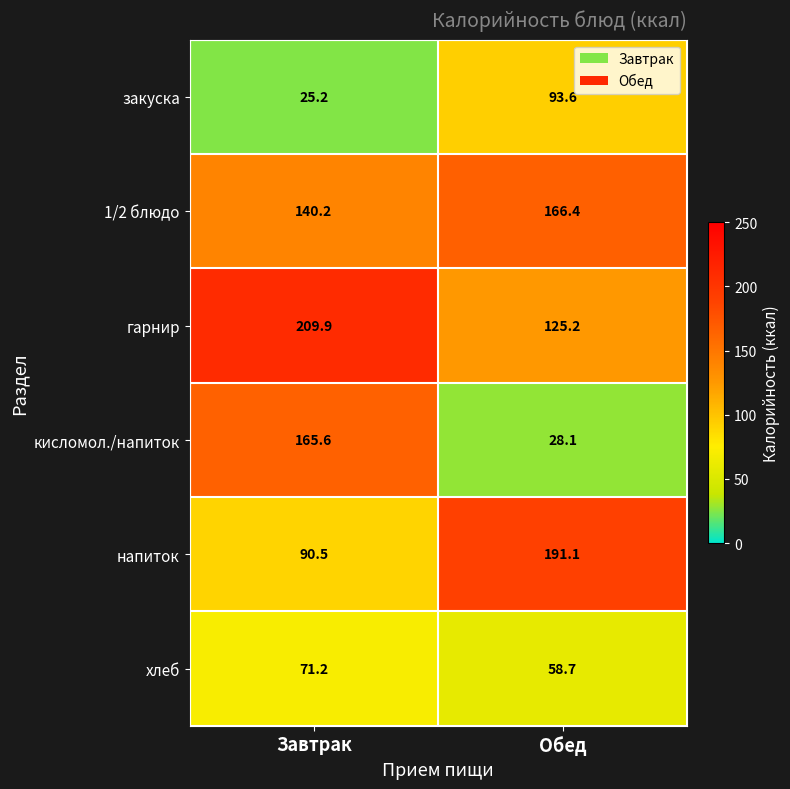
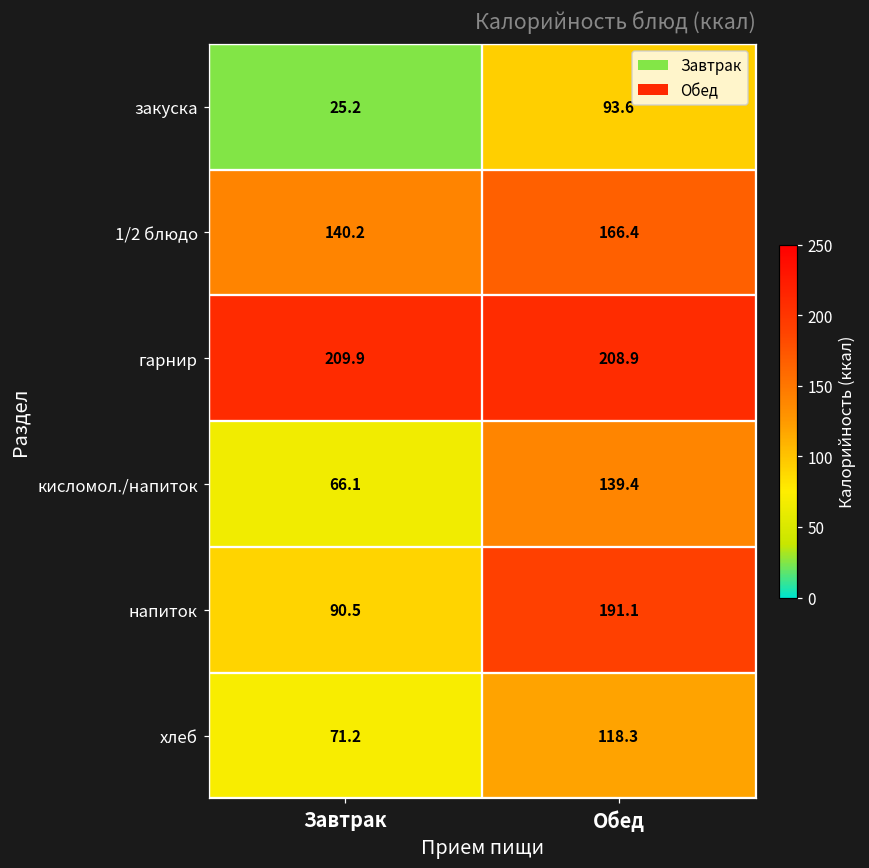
  {
    "закуска": {
      "Завтрак": 25.2
    },
    "1/2 блюдо": {
      "Завтрак": 140.2,
      "Обед": 166.4
    },
    "гарнир": {
      "Завтрак": 209.9,
-     "Обед": 125.2
+     "Обед": 208.9
    },
    "кисломол./напиток": {
-     "Завтрак": 165.6,
-     "Обед": 28.1
+     "Завтрак": 66.1,
+     "Обед": 139.4
    },
    "напиток": {
      "Завтрак": 90.5,
      "Обед": 191.1
    },
    "хлеб": {
      "Завтрак": 71.2,
-     "Обед": 58.7
+     "Обед": 118.3
    }
  }
